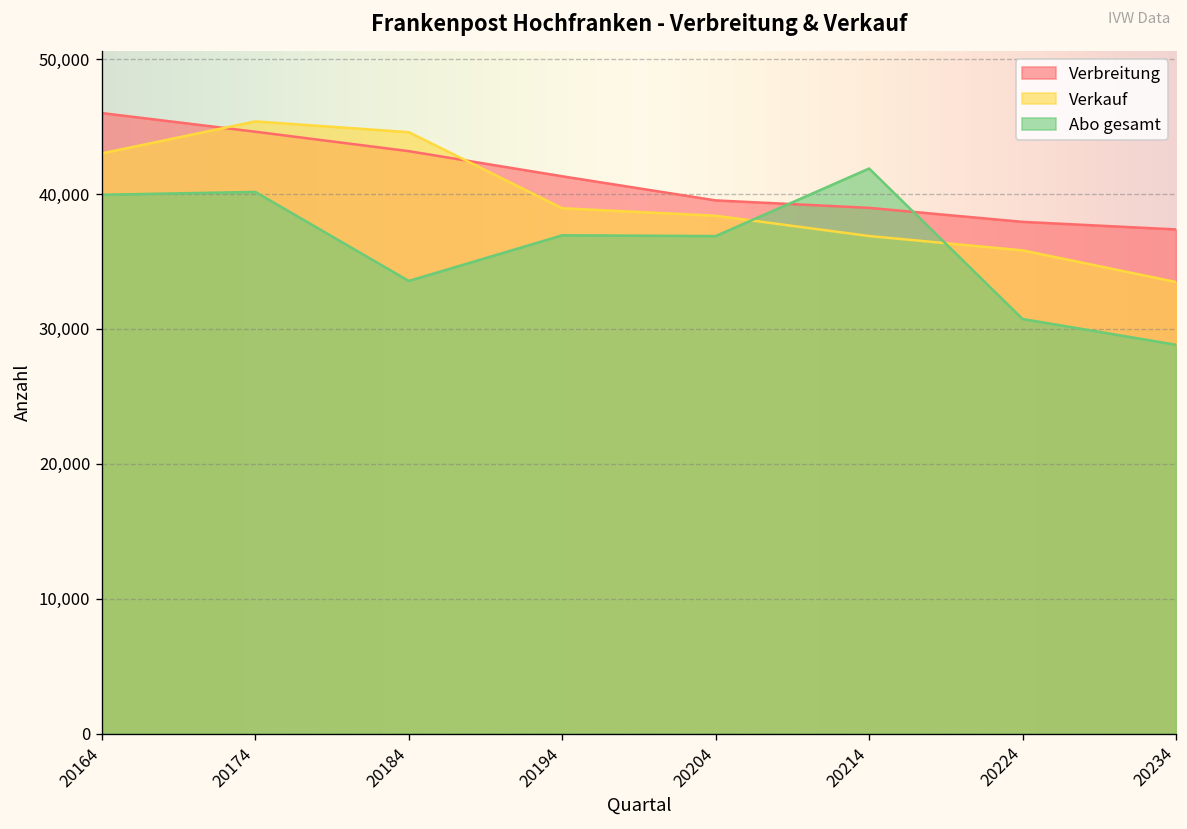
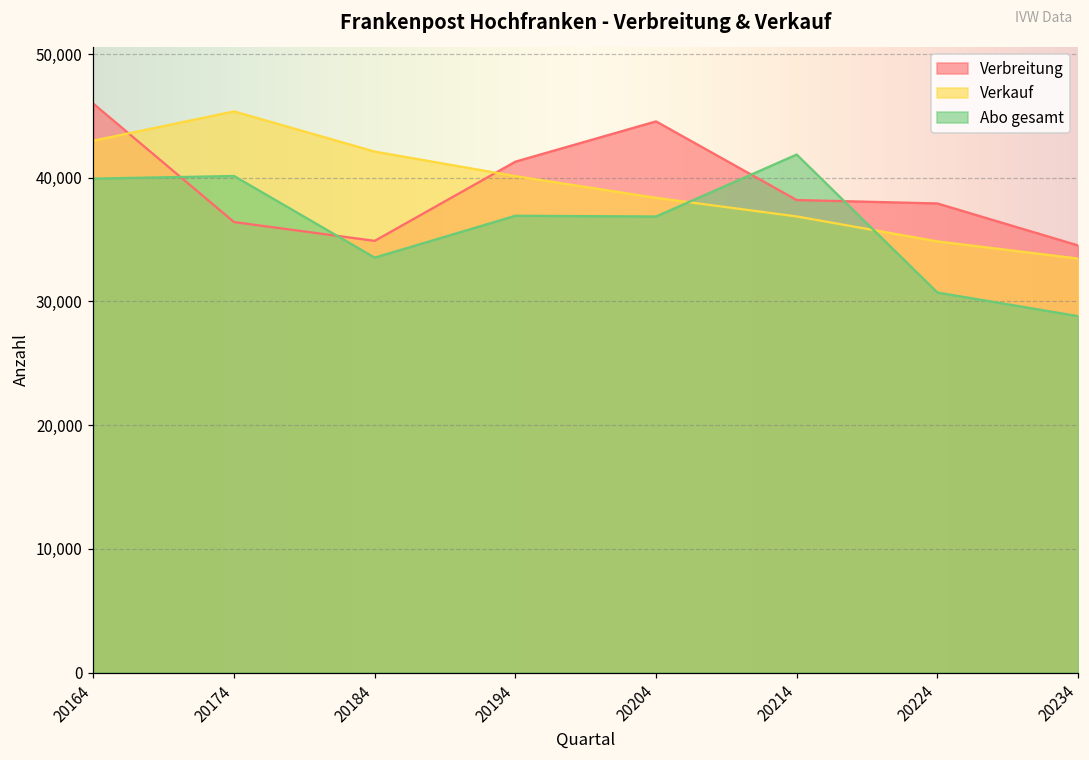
  {
    "Verbreitung": {
      "20164": "46,000",
-     "20174": "44,600",
-     "20184": "43,200",
+     "20174": "36,400",
+     "20184": "34,900",
      "20194": "41,300",
-     "20204": "39,500",
-     "20214": "39,000",
+     "20204": "44,600",
+     "20214": "38,200",
      "20224": "37,900",
-     "20234": "37,400"
+     "20234": "34,500"
    },
    "Verkauf": {
      "20164": "43,000",
      "20174": "45,400",
-     "20184": "44,600",
-     "20194": "38,900",
+     "20184": "42,100",
+     "20194": "40,100",
      "20204": "38,400",
      "20214": "36,900",
-     "20224": "35,800",
+     "20224": "34,900",
      "20234": "33,500"
    },
    "Abo gesamt": {
      "20164": "39,900",
      "20174": "40,100",
      "20184": "33,500",
      "20194": "36,900",
      "20204": "36,900",
      "20214": "41,900",
      "20224": "30,700",
      "20234": "28,800"
    }
  }
